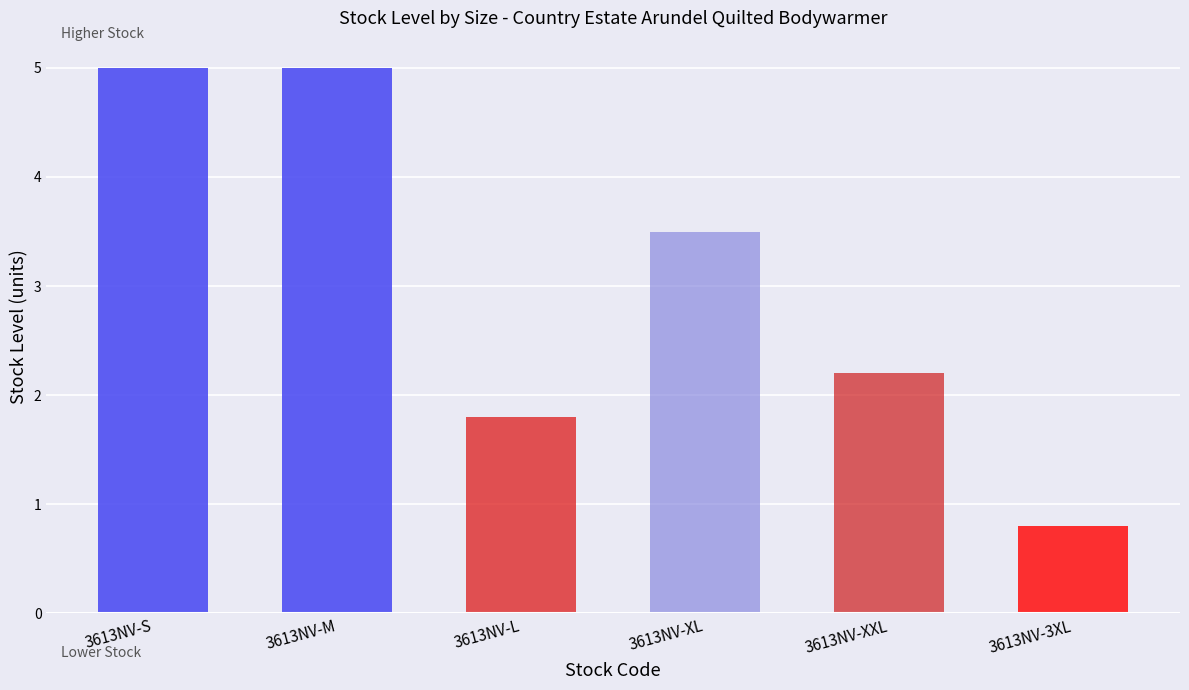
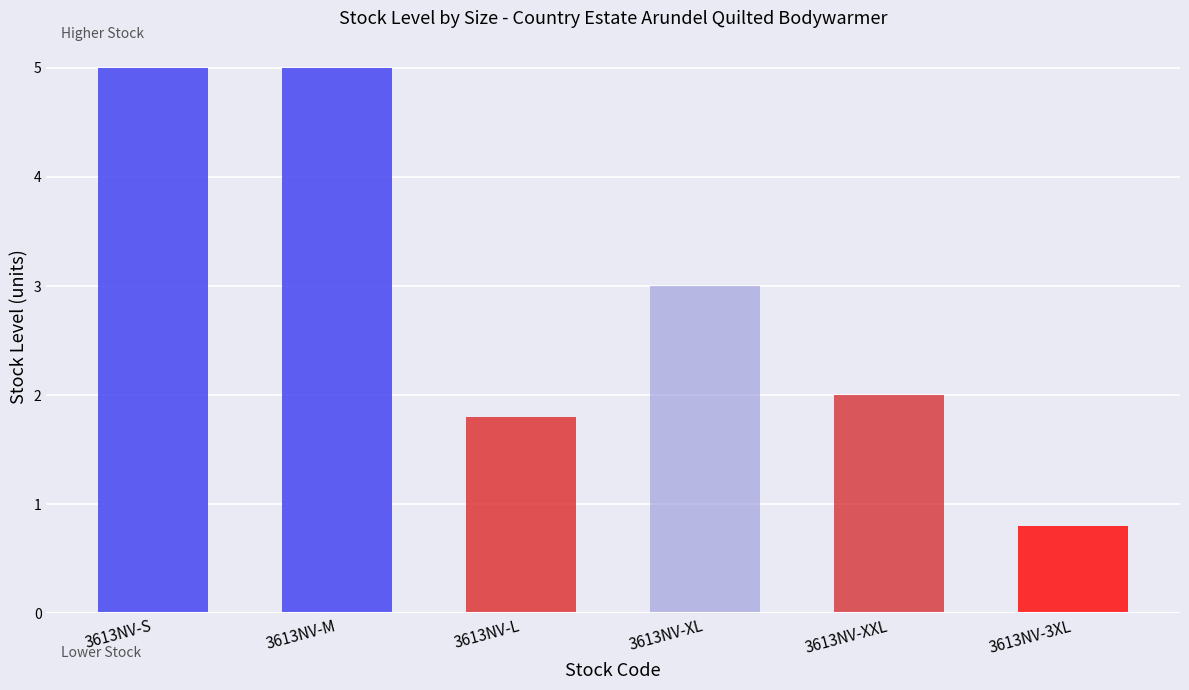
  {
    "3613NV-S": 5.0,
    "3613NV-M": 5.0,
    "3613NV-L": 1.8,
-   "3613NV-XL": 3.5,
-   "3613NV-XXL": 2.2,
+   "3613NV-XL": 3.0,
+   "3613NV-XXL": 2.0,
    "3613NV-3XL": 0.8
  }
